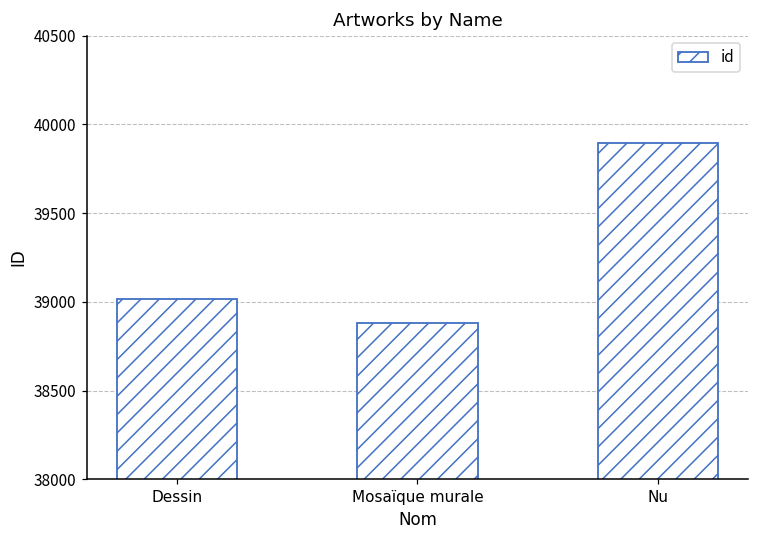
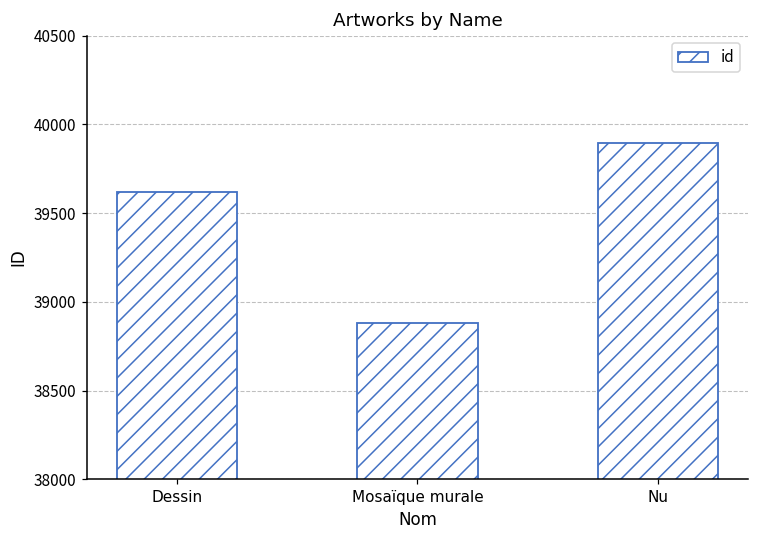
  {
-   "Dessin": 39020,
+   "Dessin": 39620,
    "Mosaïque murale": 38880,
    "Nu": 39900
  }
